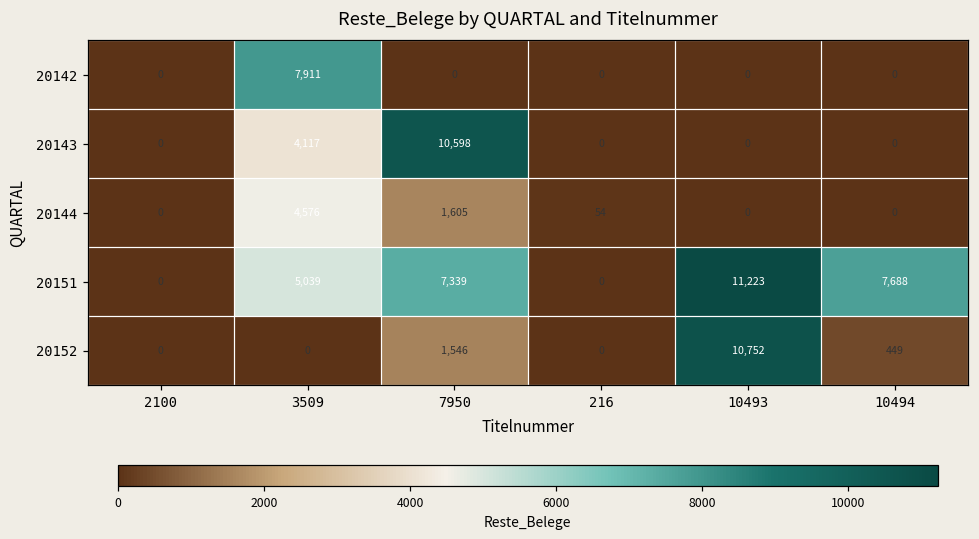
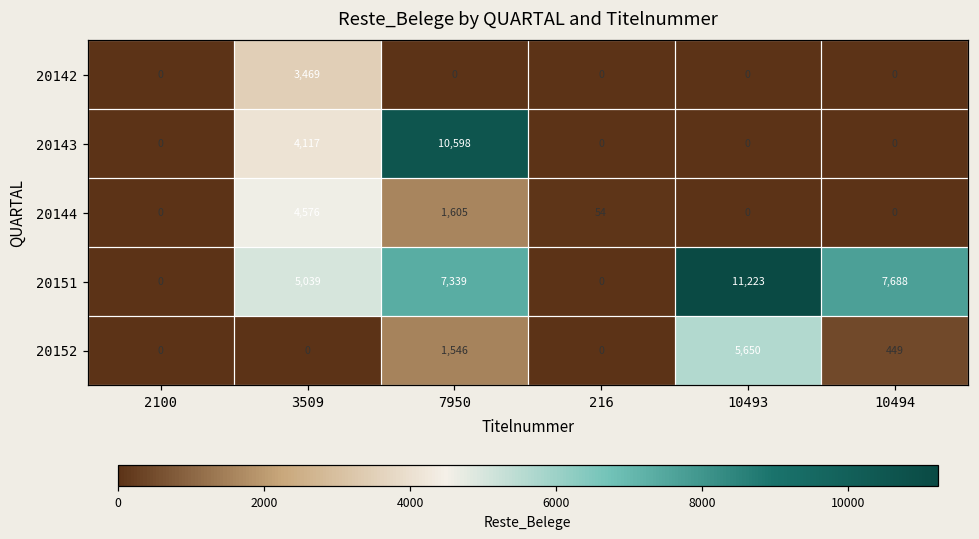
  {
    "20142": {
-     "3509": "7,911"
+     "3509": "3,469"
    },
    "20143": {
      "7950": "10,598"
    },
    "20144": {
      "7950": "1,605"
    },
    "20151": {
      "7950": "7,339",
      "10493": "11,223",
      "10494": "7,688"
    },
    "20152": {
      "7950": "1,546",
-     "10493": "10,752",
+     "10493": "5,650",
      "10494": "449"
    }
  }
